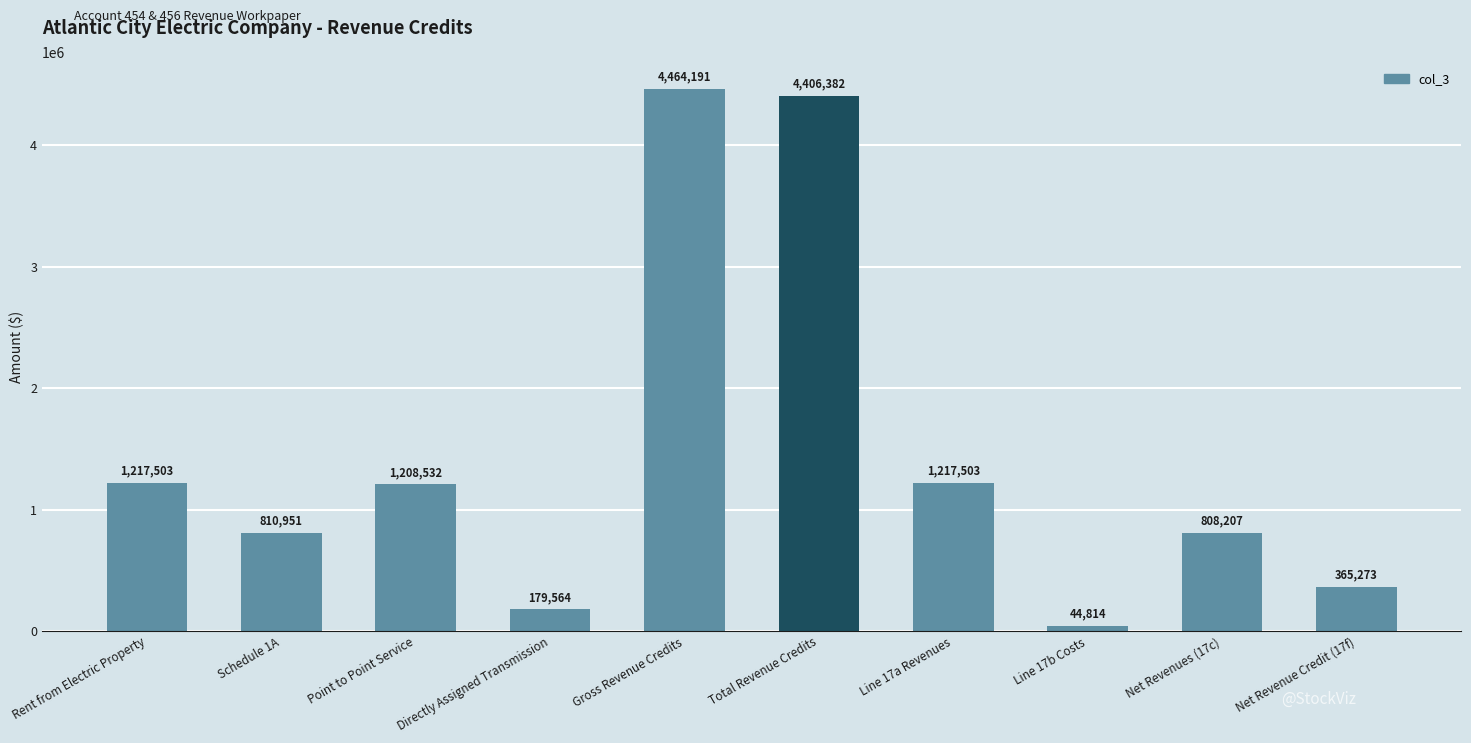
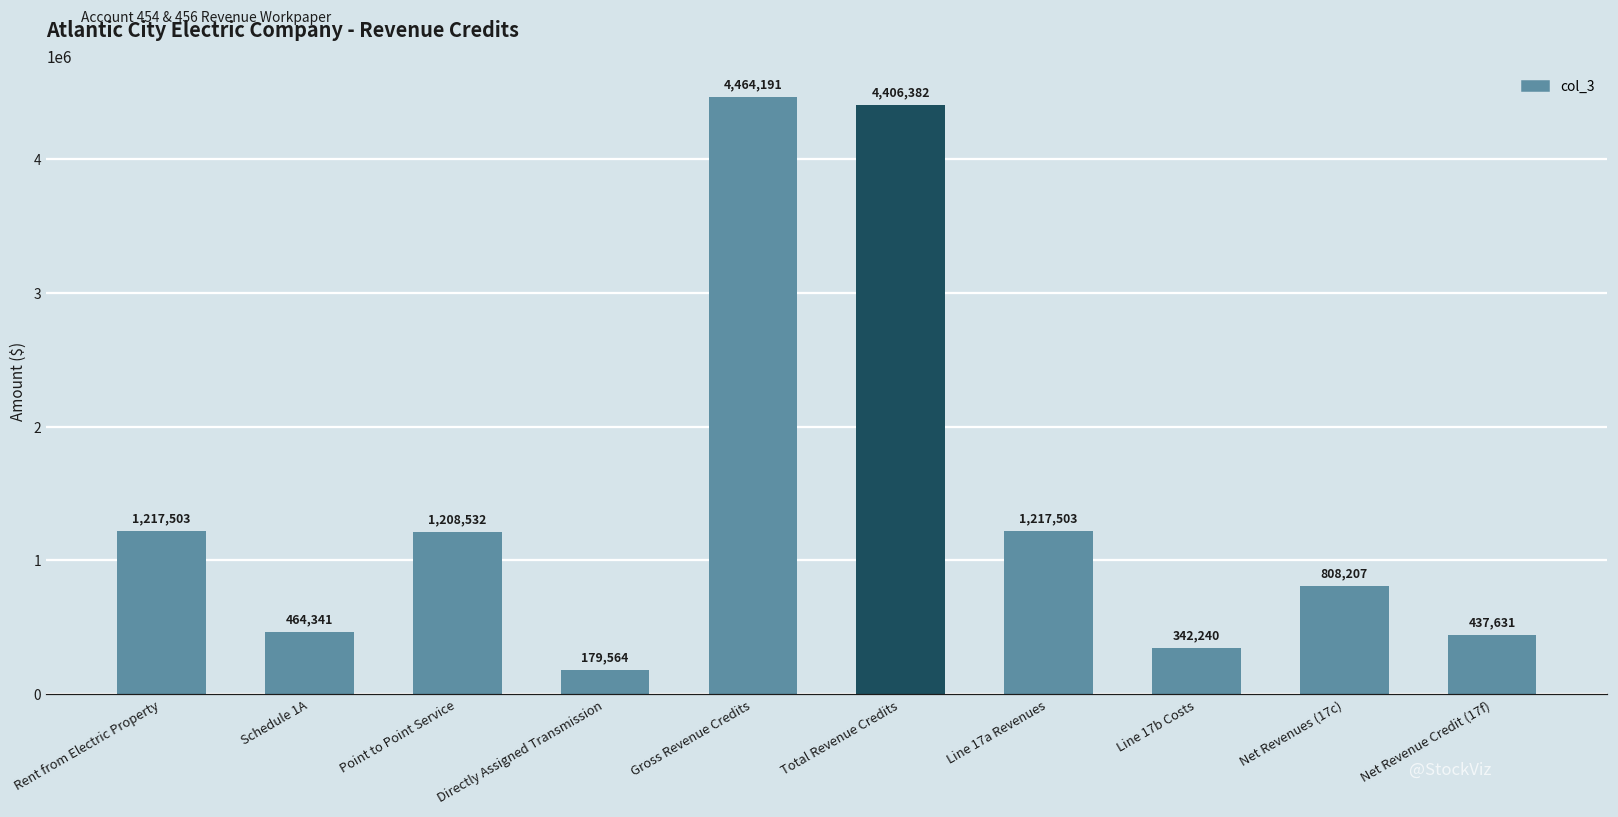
  {
    "Rent from Electric Property": "1,217,503",
-   "Schedule 1A": "810,951",
+   "Schedule 1A": "464,341",
    "Point to Point Service": "1,208,532",
    "Directly Assigned Transmission": "179,564",
    "Gross Revenue Credits": "4,464,191",
    "Total Revenue Credits": "4,406,382",
    "Line 17a Revenues": "1,217,503",
-   "Line 17b Costs": "44,814",
+   "Line 17b Costs": "342,240",
    "Net Revenues (17c)": "808,207",
-   "Net Revenue Credit (17f)": "365,273"
+   "Net Revenue Credit (17f)": "437,631"
  }
